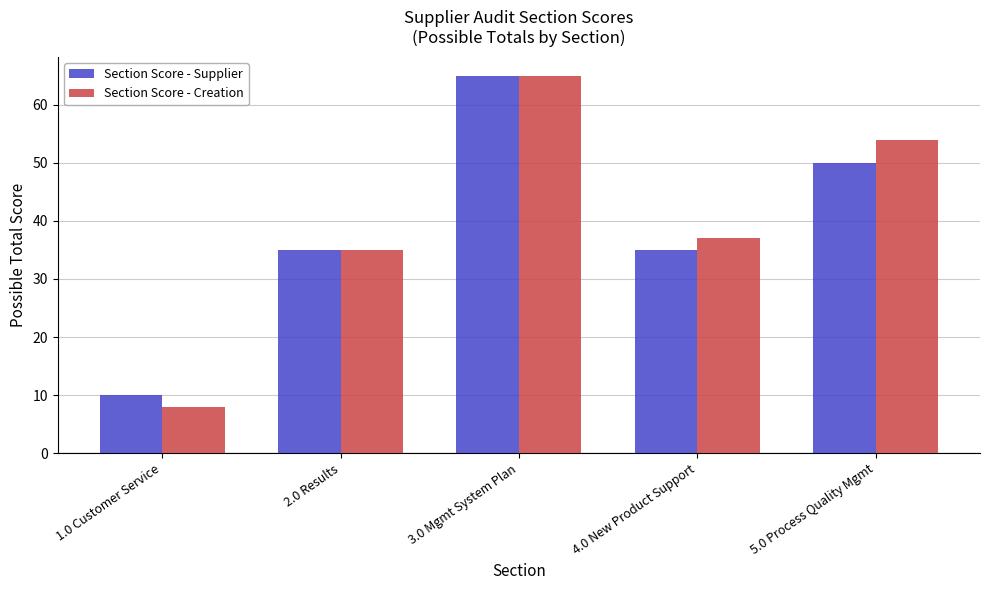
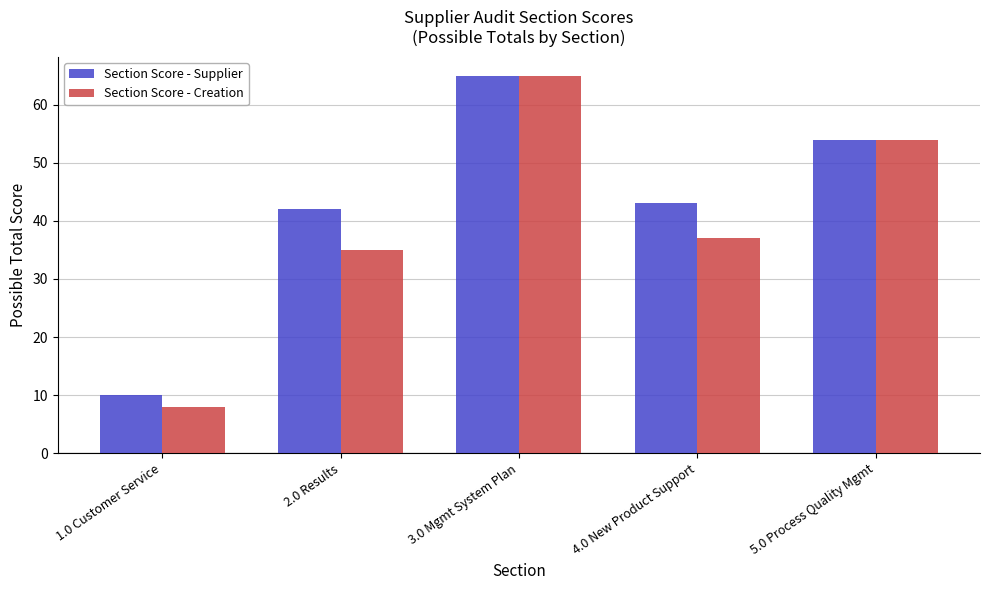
  {
    "Section Score - Supplier": {
      "1.0 Customer Service": 10,
-     "2.0 Results": 35,
+     "2.0 Results": 42,
      "3.0 Mgmt System Plan": 65,
-     "4.0 New Product Support": 35,
-     "5.0 Process Quality Mgmt": 50
+     "4.0 New Product Support": 43,
+     "5.0 Process Quality Mgmt": 54
    },
    "Section Score - Creation": {
      "1.0 Customer Service": 8,
      "2.0 Results": 35,
      "3.0 Mgmt System Plan": 65,
      "4.0 New Product Support": 37,
      "5.0 Process Quality Mgmt": 54
    }
  }
